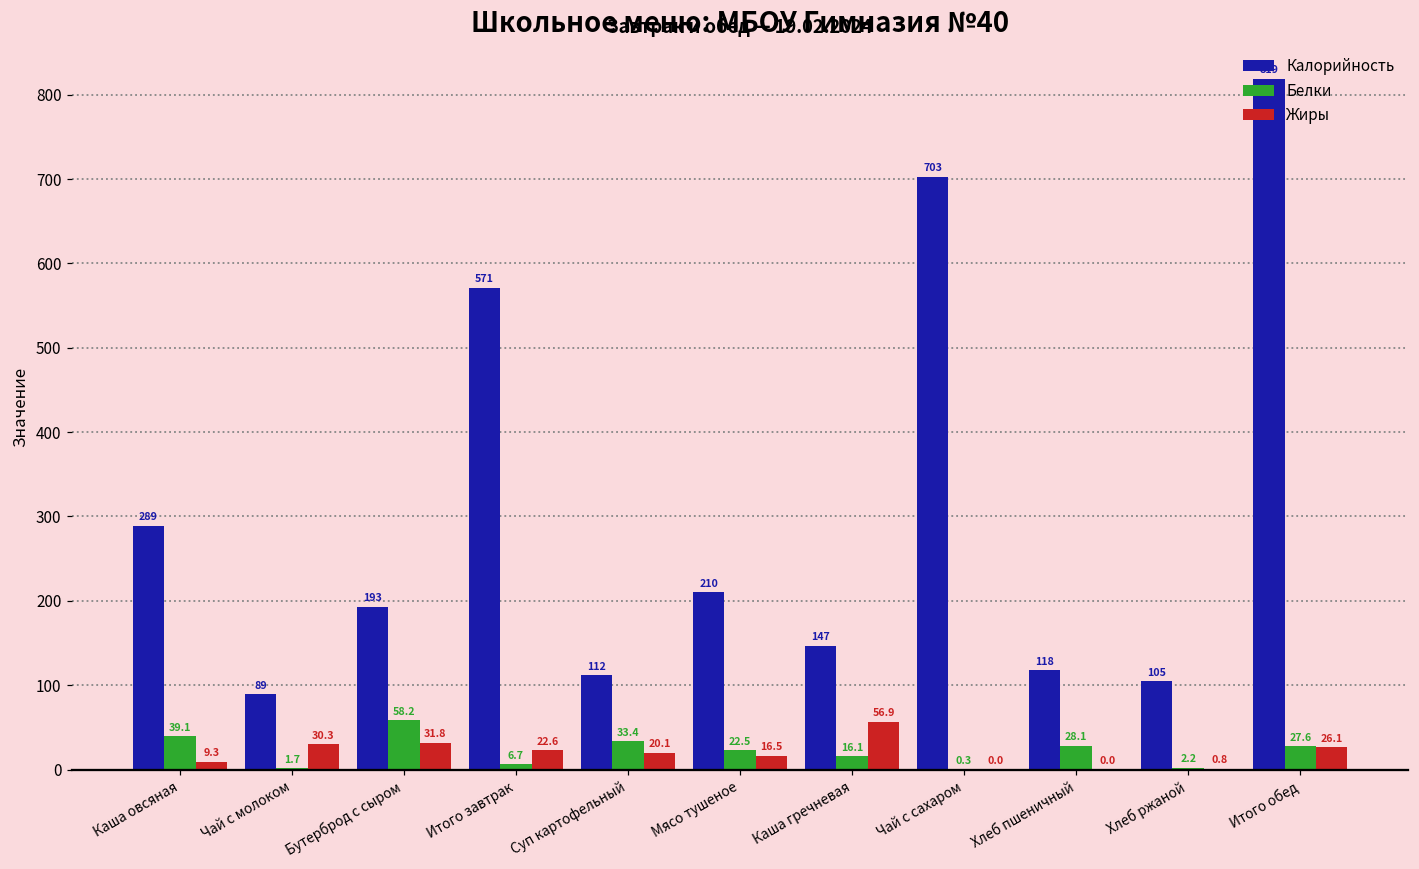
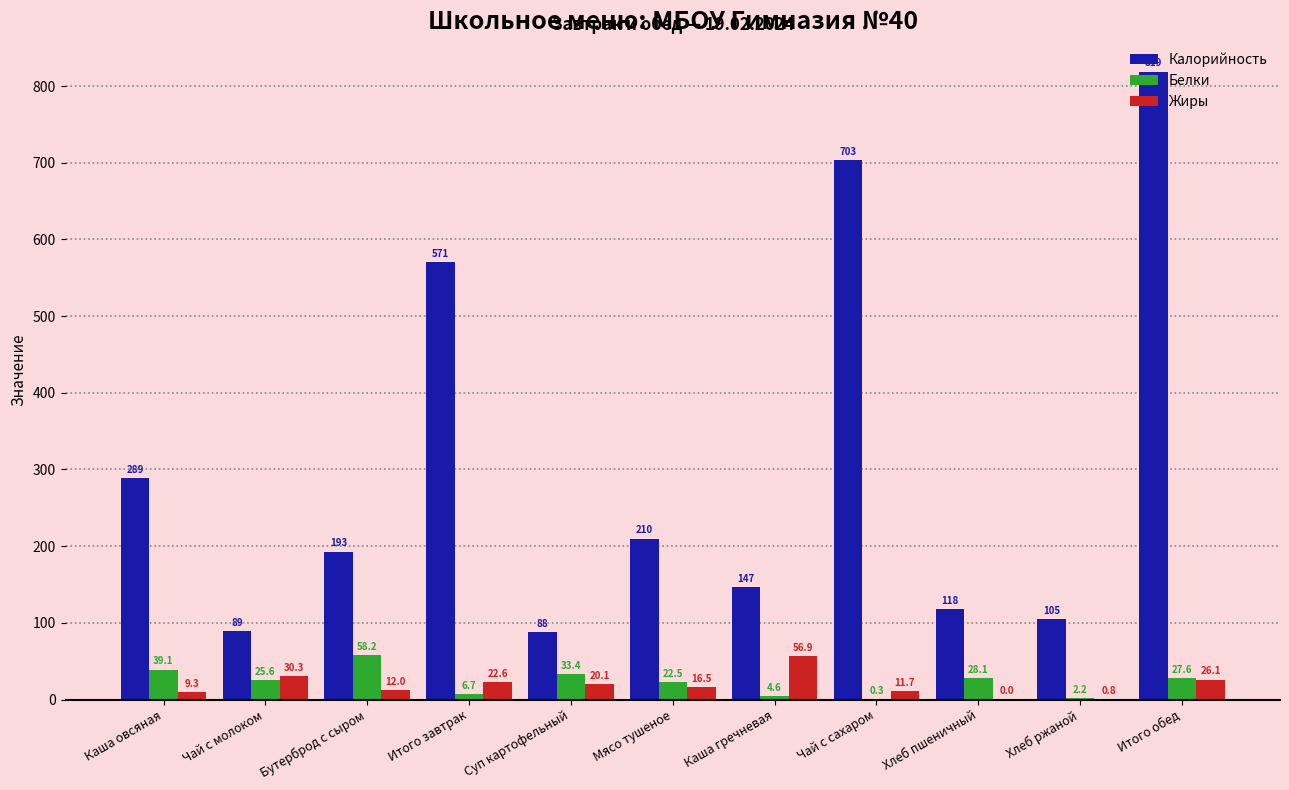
  {
    "Калорийность": {
      "Каша овсяная": 289,
      "Чай с молоком": 89,
      "Бутерброд с сыром": 193,
      "Итого завтрак": 571,
-     "Суп картофельный": 112,
+     "Суп картофельный": 88,
      "Мясо тушеное": 210,
      "Каша гречневая": 147,
      "Чай с сахаром": 703,
      "Хлеб пшеничный": 118,
      "Хлеб ржаной": 105,
      "Итого обед": 819
    },
    "Белки": {
      "Каша овсяная": 39.1,
-     "Чай с молоком": 1.7,
+     "Чай с молоком": 25.6,
      "Бутерброд с сыром": 58.2,
      "Итого завтрак": 6.7,
      "Суп картофельный": 33.4,
      "Мясо тушеное": 22.5,
-     "Каша гречневая": 16.1,
+     "Каша гречневая": 4.6,
      "Чай с сахаром": 0.3,
      "Хлеб пшеничный": 28.1,
      "Хлеб ржаной": 2.2,
      "Итого обед": 27.6
    },
    "Жиры": {
      "Каша овсяная": 9.3,
      "Чай с молоком": 30.3,
-     "Бутерброд с сыром": 31.8,
+     "Бутерброд с сыром": 12.0,
      "Итого завтрак": 22.6,
      "Суп картофельный": 20.1,
      "Мясо тушеное": 16.5,
      "Каша гречневая": 56.9,
-     "Чай с сахаром": 0.0,
+     "Чай с сахаром": 11.7,
      "Хлеб пшеничный": 0.0,
      "Хлеб ржаной": 0.8,
      "Итого обед": 26.1
    }
  }
